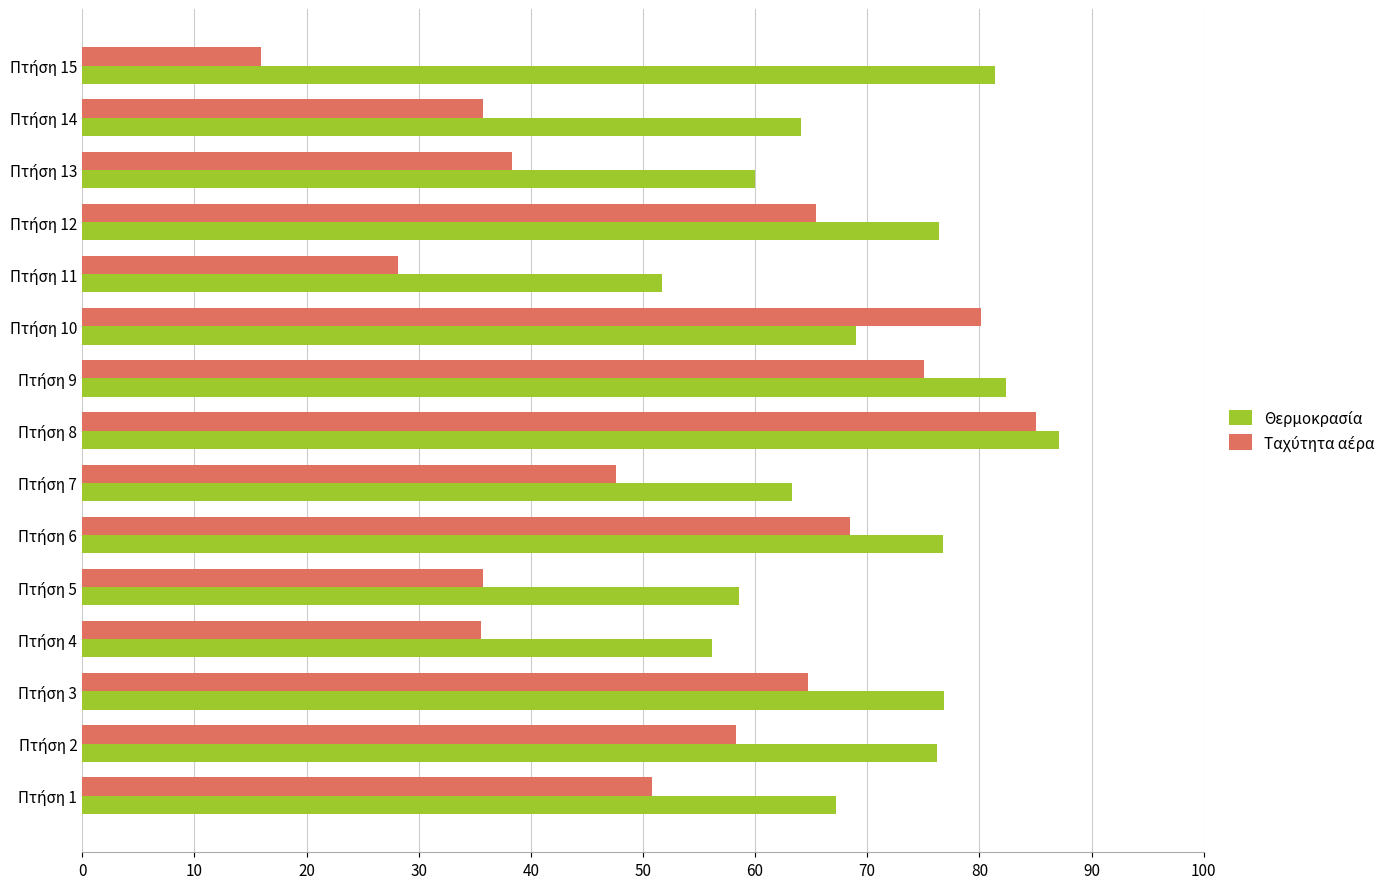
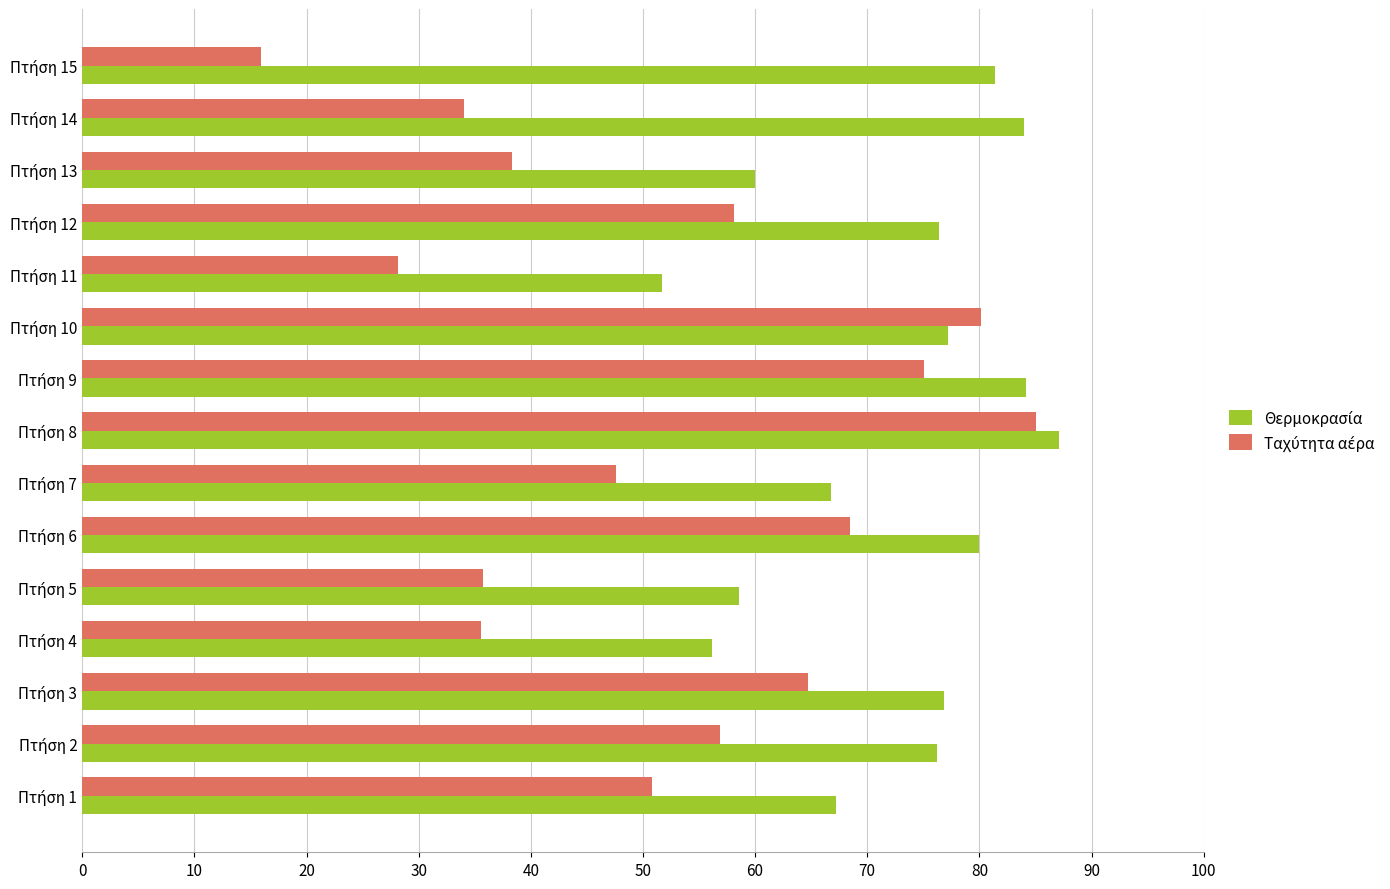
  {
    "Θερμοκρασία": {
      "Πτήση 15": 81.4,
-     "Πτήση 14": 64.1,
+     "Πτήση 14": 84.0,
      "Πτήση 13": 60.0,
      "Πτήση 12": 76.4,
      "Πτήση 11": 51.7,
-     "Πτήση 10": 69.0,
-     "Πτήση 9": 82.4,
+     "Πτήση 10": 77.2,
+     "Πτήση 9": 84.2,
      "Πτήση 8": 87.1,
-     "Πτήση 7": 63.3,
-     "Πτήση 6": 76.8,
+     "Πτήση 7": 66.8,
+     "Πτήση 6": 80.0,
      "Πτήση 5": 58.6,
      "Πτήση 4": 56.2,
      "Πτήση 3": 76.9,
      "Πτήση 2": 76.2,
      "Πτήση 1": 67.2
    },
    "Ταχύτητα αέρα": {
      "Πτήση 15": 16.0,
-     "Πτήση 14": 35.7,
+     "Πτήση 14": 34.1,
      "Πτήση 13": 38.3,
-     "Πτήση 12": 65.5,
+     "Πτήση 12": 58.1,
      "Πτήση 11": 28.2,
      "Πτήση 10": 80.2,
      "Πτήση 9": 75.0,
      "Πτήση 8": 85.0,
      "Πτήση 7": 47.6,
      "Πτήση 6": 68.5,
      "Πτήση 5": 35.8,
      "Πτήση 4": 35.6,
      "Πτήση 3": 64.7,
-     "Πτήση 2": 58.3,
+     "Πτήση 2": 56.8,
      "Πτήση 1": 50.8
    }
  }
